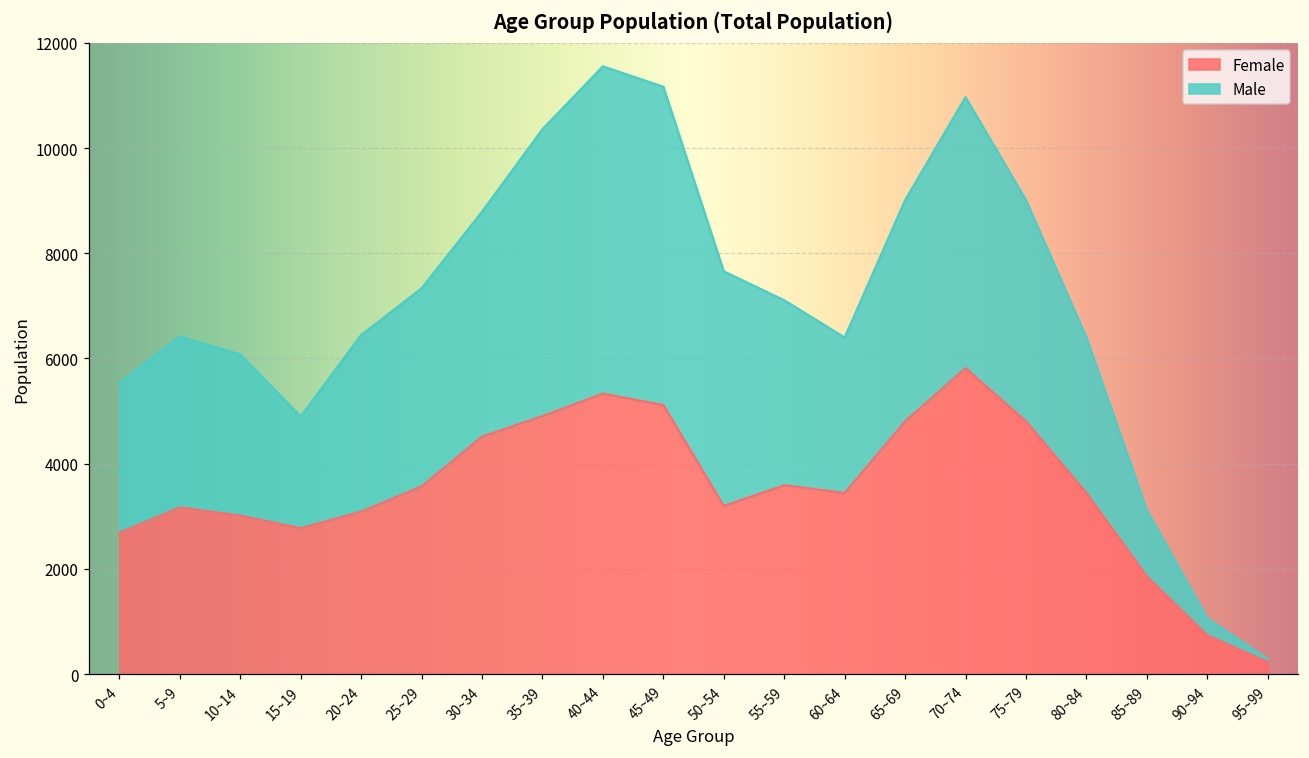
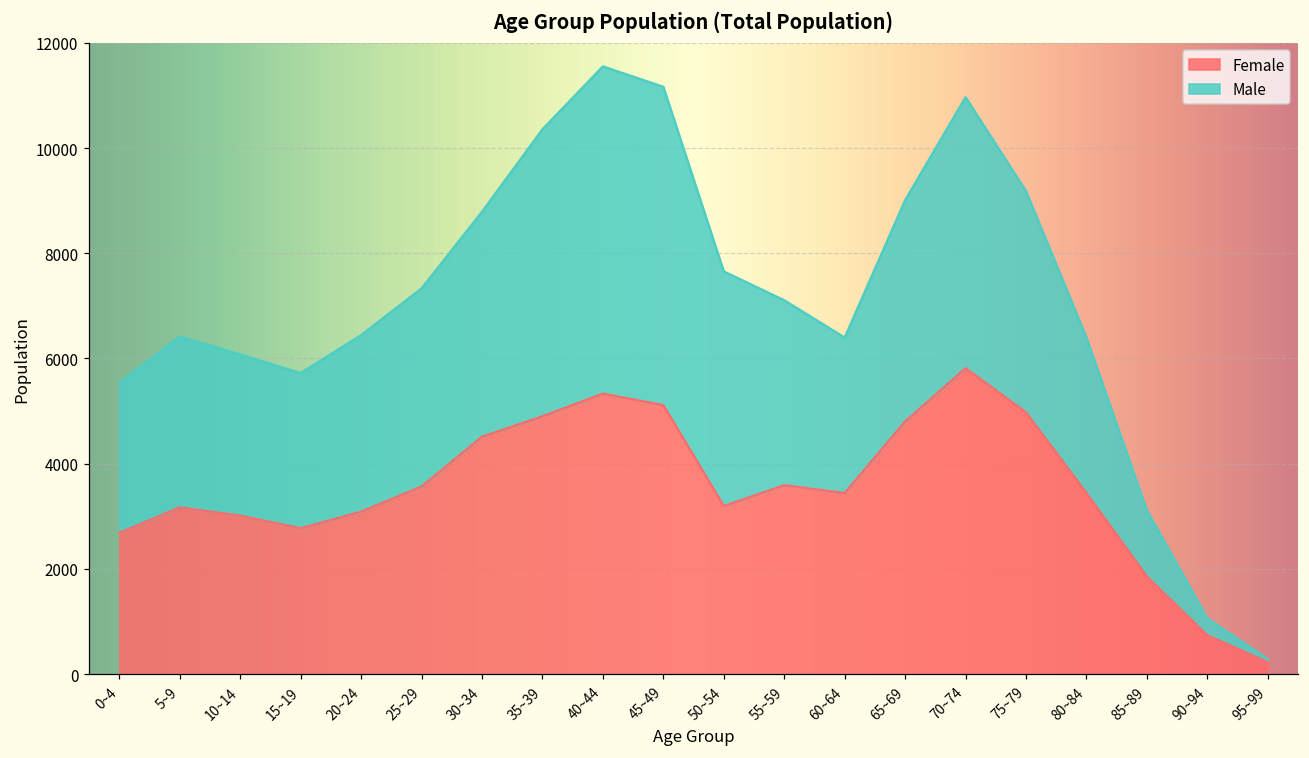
  {
    "Female": {
      "0~4": 2700,
      "5~9": 3200,
      "10~14": 3000,
      "15~19": 2800,
      "20~24": 3100,
      "25~29": 3600,
      "30~34": 4500,
      "35~39": 4900,
      "40~44": 5300,
      "45~49": 5100,
      "50~54": 3200,
      "55~59": 3600,
      "60~64": 3400,
      "65~69": 4800,
      "70~74": 5800,
-     "75~79": 4800,
+     "75~79": 5000,
      "80~84": 3400,
      "85~89": 1900,
      "90~94": 700,
      "95~99": 200
    },
    "Male": {
      "0~4": 2900,
      "5~9": 3300,
      "10~14": 3100,
-     "15~19": 2100,
+     "15~19": 3000,
      "20~24": 3400,
      "25~29": 3800,
      "30~34": 4300,
      "35~39": 5500,
      "40~44": 6200,
      "45~49": 6100,
      "50~54": 4500,
      "55~59": 3500,
      "60~64": 3000,
      "65~69": 4200,
      "70~74": 5200,
      "75~79": 4200,
      "80~84": 3000,
      "85~89": 1300,
      "90~94": 300,
      "95~99": 100
    }
  }
